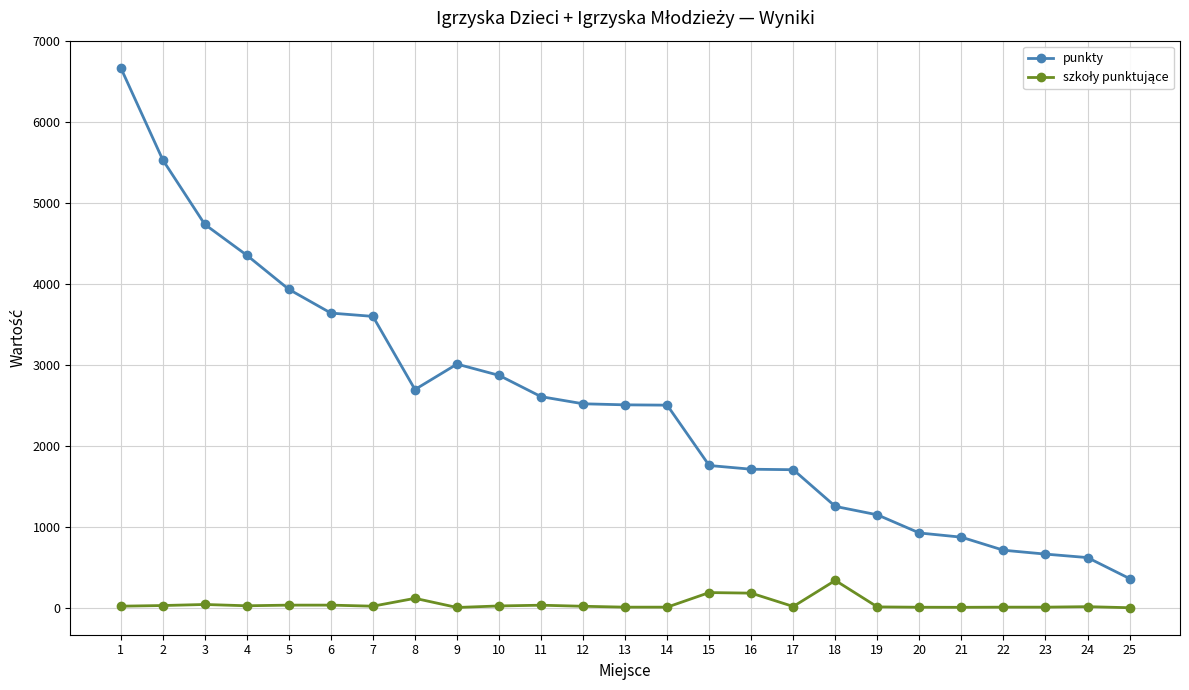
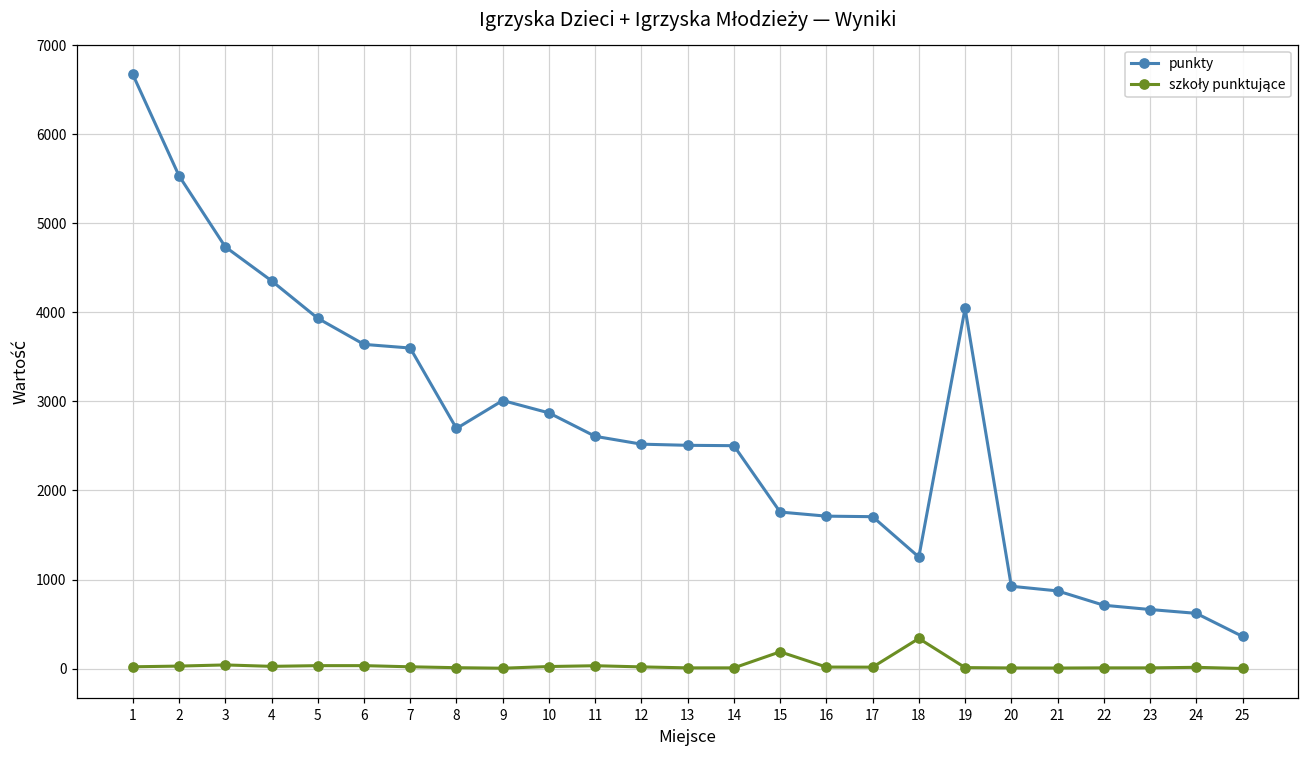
  {
    "punkty": {
      "1": 6700,
      "2": 5500,
      "3": 4700,
      "4": 4400,
      "5": 3900,
      "6": 3600,
      "7": 3600,
      "8": 2700,
      "9": 3000,
      "10": 2900,
      "11": 2600,
      "12": 2500,
      "13": 2500,
      "14": 2500,
      "15": 1800,
      "16": 1700,
      "17": 1700,
      "18": 1300,
-     "19": 1100,
+     "19": 4000,
      "20": 900,
      "21": 900,
      "22": 700,
      "23": 700,
      "24": 600,
      "25": 400
    },
    "szkoły punktujące": {
      "1": 0,
      "2": 0,
      "3": 0,
      "4": 0,
      "5": 0,
      "6": 0,
      "7": 0,
-     "8": 100,
+     "8": 0,
      "9": 0,
      "10": 0,
      "11": 0,
      "12": 0,
      "13": 0,
      "14": 0,
      "15": 200,
-     "16": 200,
+     "16": 0,
      "17": 0,
      "18": 300,
      "19": 0,
      "20": 0,
      "21": 0,
      "22": 0,
      "23": 0,
      "24": 0,
      "25": 0
    }
  }
